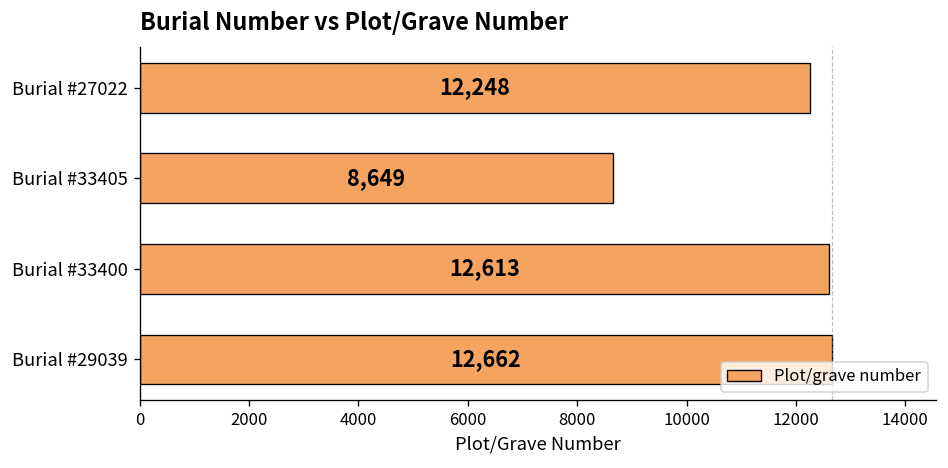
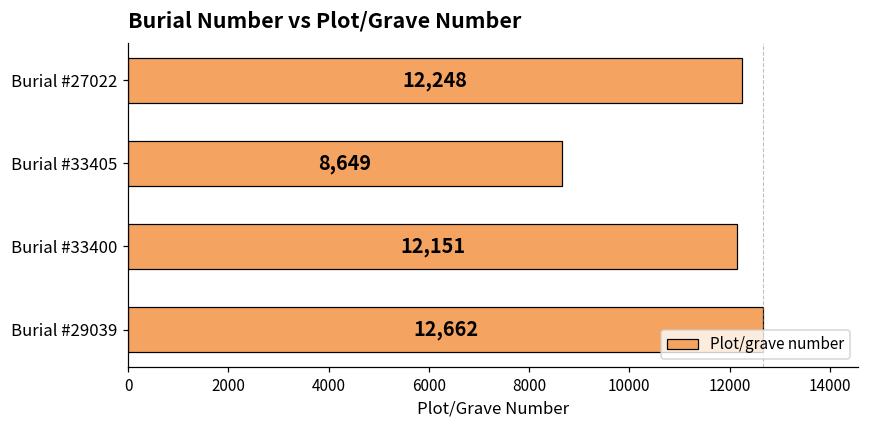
  {
    "Burial #27022": "12,248",
    "Burial #33405": "8,649",
-   "Burial #33400": "12,613",
+   "Burial #33400": "12,151",
    "Burial #29039": "12,662"
  }
